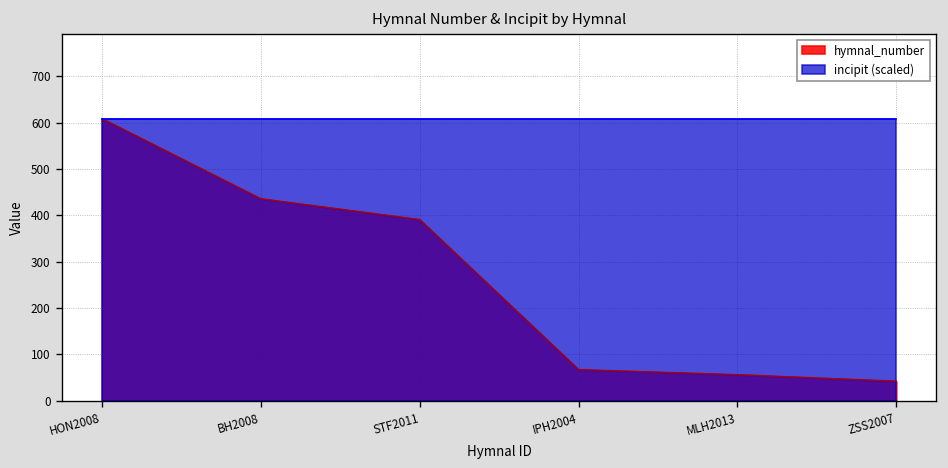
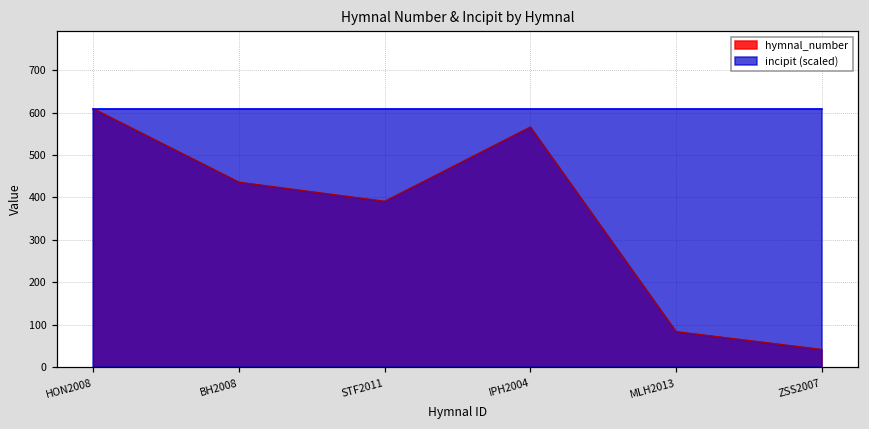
  {
    "hymnal_number": {
      "BH2008": 440,
      "STF2011": 390,
-     "IPH2004": 70,
-     "MLH2013": 60,
+     "IPH2004": 570,
+     "MLH2013": 80,
      "ZSS2007": 40
    },
    "incipit (scaled)": {
      "BH2008": 610,
      "STF2011": 610,
      "IPH2004": 610,
      "MLH2013": 610,
      "ZSS2007": 610
    }
  }
